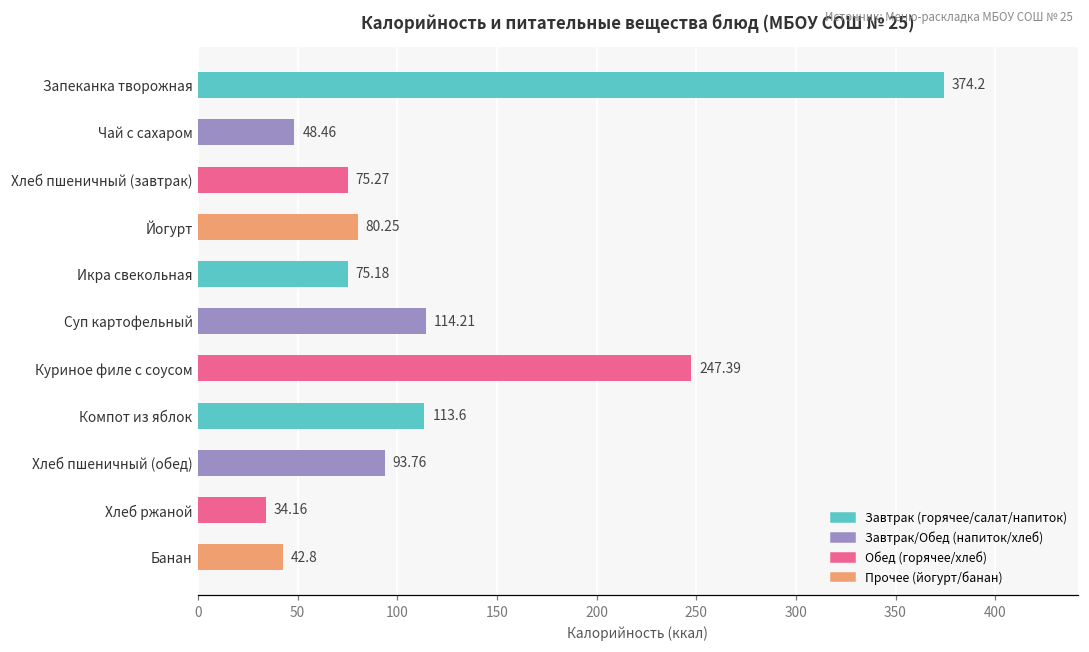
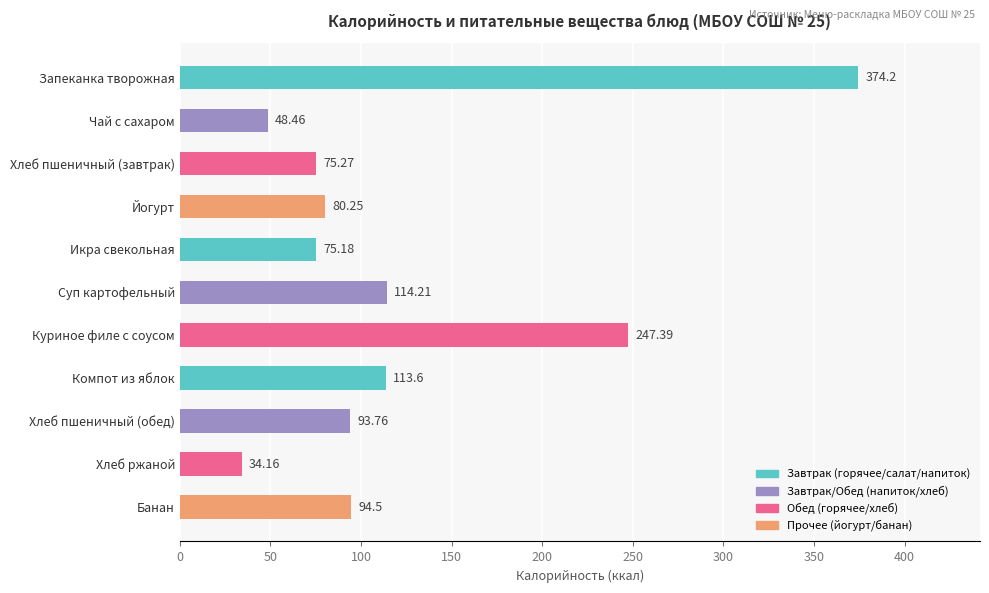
  {
    "Запеканка творожная": 374.2,
    "Чай с сахаром": 48.46,
    "Хлеб пшеничный (завтрак)": 75.27,
    "Йогурт": 80.25,
    "Икра свекольная": 75.18,
    "Суп картофельный": 114.21,
    "Куриное филе с соусом": 247.39,
    "Компот из яблок": 113.6,
    "Хлеб пшеничный (обед)": 93.76,
    "Хлеб ржаной": 34.16,
-   "Банан": 42.8
+   "Банан": 94.5
  }
